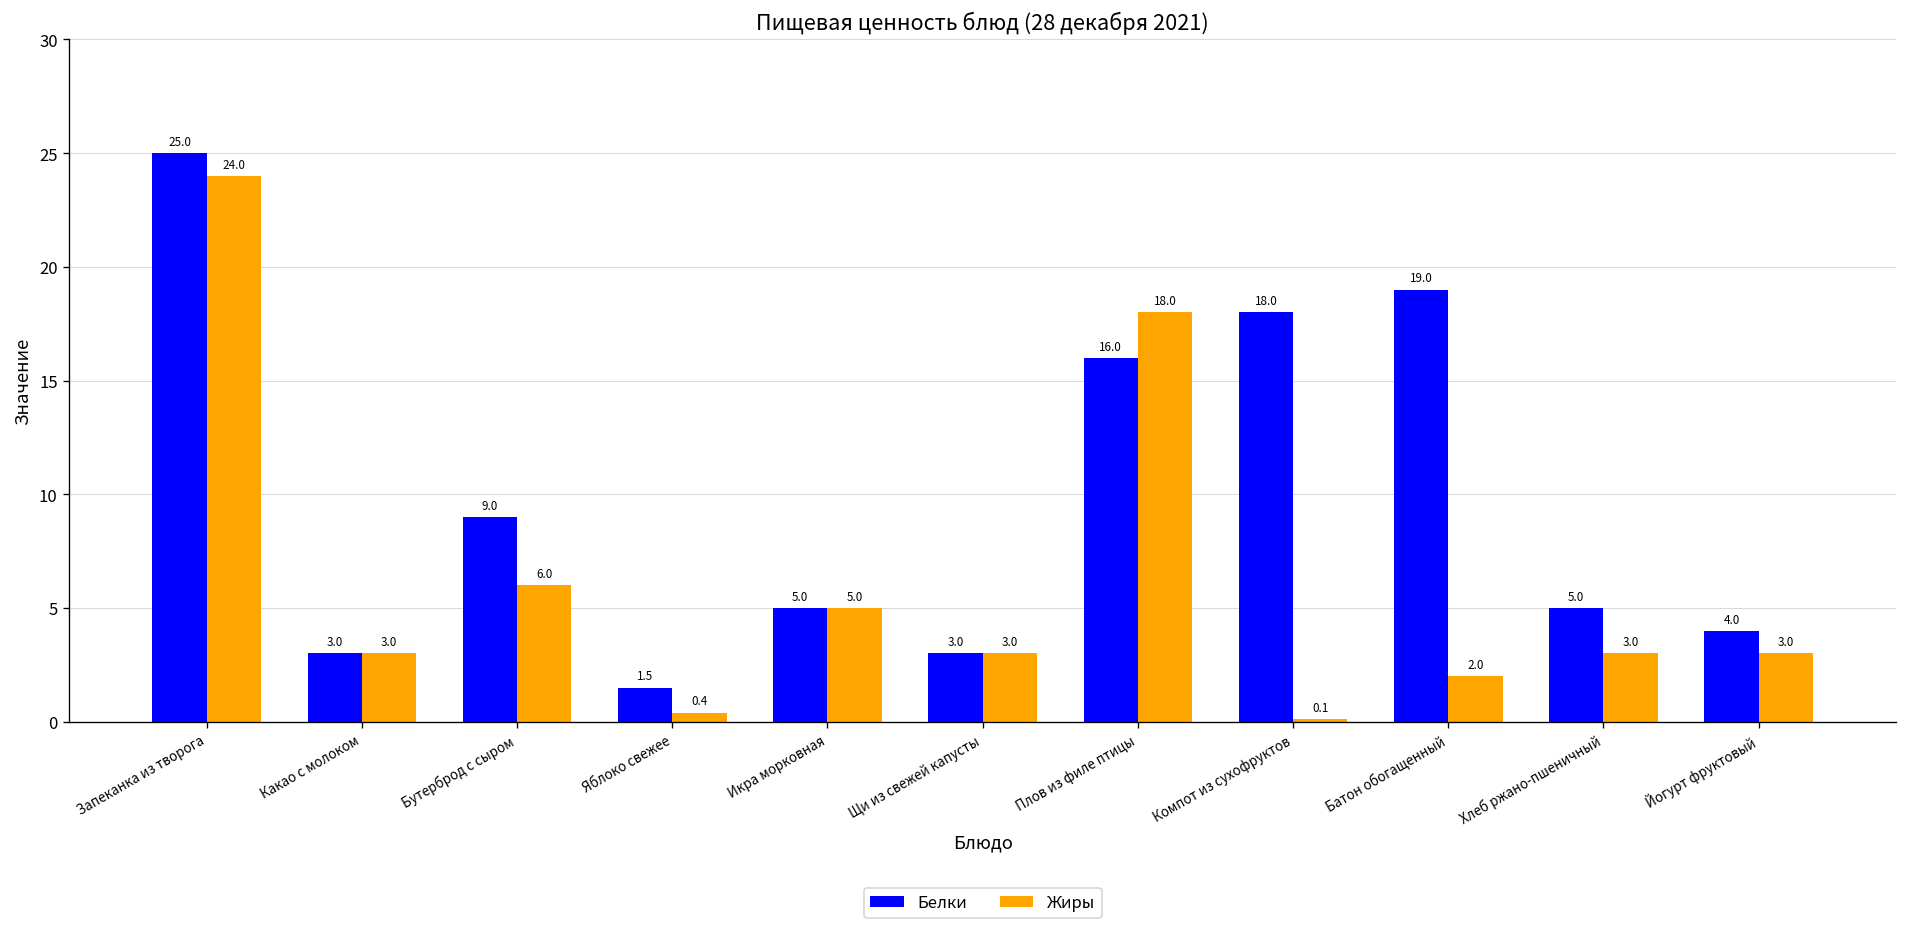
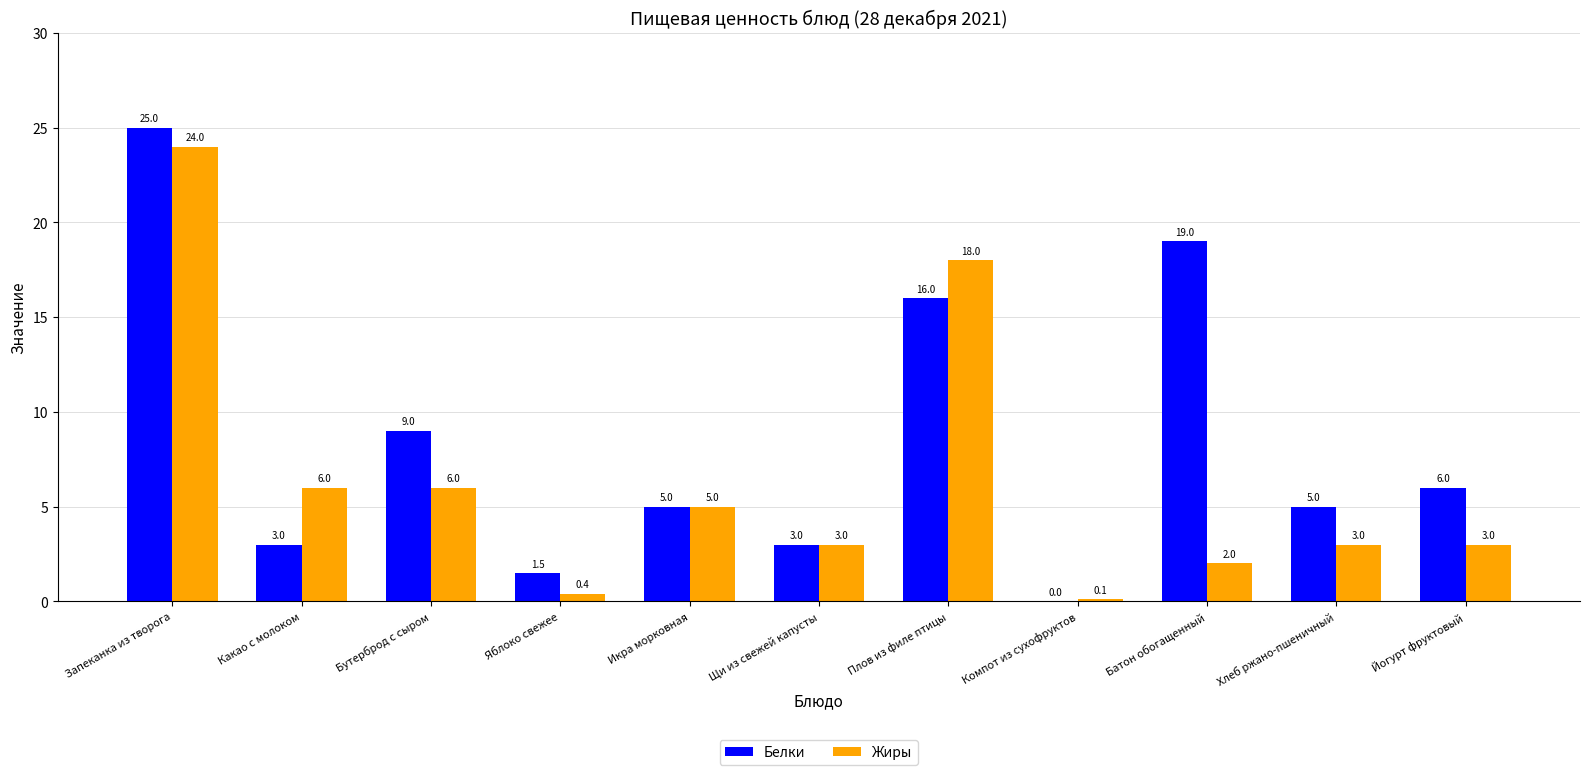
  {
    "Белки": {
      "Запеканка из творога": 25.0,
      "Какао с молоком": 3.0,
      "Бутерброд с сыром": 9.0,
      "Яблоко свежее": 1.5,
      "Икра морковная": 5.0,
      "Щи из свежей капусты": 3.0,
      "Плов из филе птицы": 16.0,
-     "Компот из сухофруктов": 18.0,
+     "Компот из сухофруктов": 0.0,
      "Батон обогащенный": 19.0,
      "Хлеб ржано-пшеничный": 5.0,
-     "Йогурт фруктовый": 4.0
+     "Йогурт фруктовый": 6.0
    },
    "Жиры": {
      "Запеканка из творога": 24.0,
-     "Какао с молоком": 3.0,
+     "Какао с молоком": 6.0,
      "Бутерброд с сыром": 6.0,
      "Яблоко свежее": 0.4,
      "Икра морковная": 5.0,
      "Щи из свежей капусты": 3.0,
      "Плов из филе птицы": 18.0,
      "Компот из сухофруктов": 0.1,
      "Батон обогащенный": 2.0,
      "Хлеб ржано-пшеничный": 3.0,
      "Йогурт фруктовый": 3.0
    }
  }
